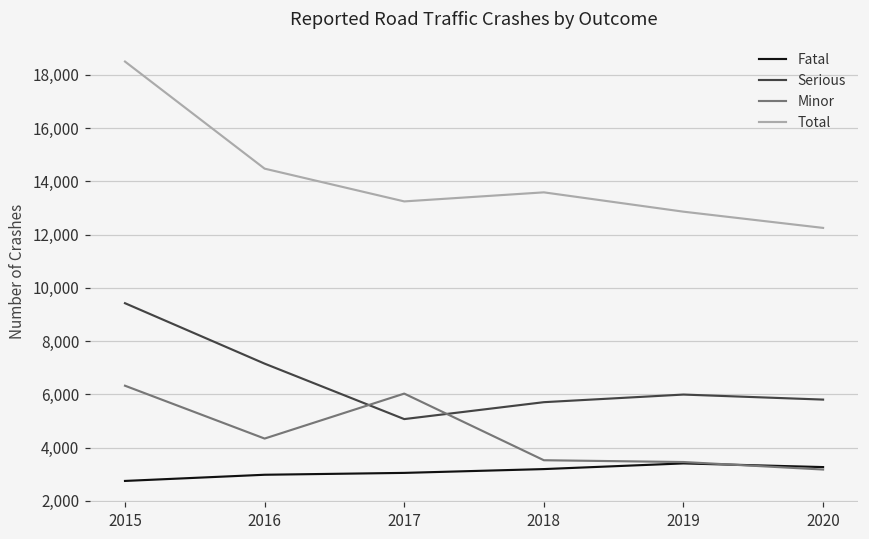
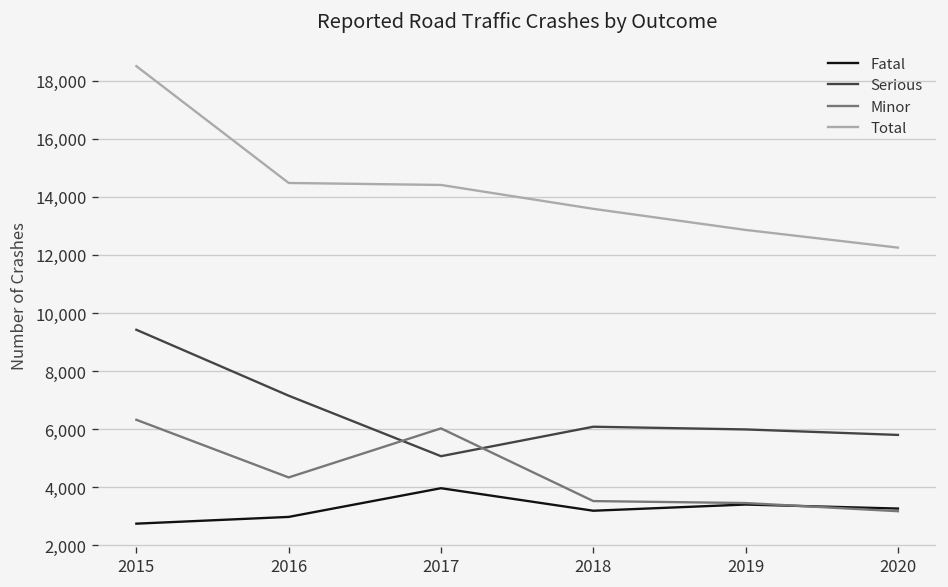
  {
    "Fatal": {
      "2015": "2,700",
      "2016": "3,000",
-     "2017": "3,100",
+     "2017": "4,000",
      "2018": "3,200"
    },
    "Serious": {
      "2015": "9,400",
      "2016": "7,200",
      "2017": "5,100",
-     "2018": "5,700",
+     "2018": "6,100",
      "2019": "6,000",
      "2020": "5,800"
    },
    "Minor": {
      "2015": "6,300",
      "2016": "4,300",
      "2017": "6,000",
      "2018": "3,500"
    },
    "Total": {
      "2015": "18,500",
      "2016": "14,500",
-     "2017": "13,200",
+     "2017": "14,400",
      "2018": "13,600",
      "2019": "12,900",
      "2020": "12,200"
    }
  }
